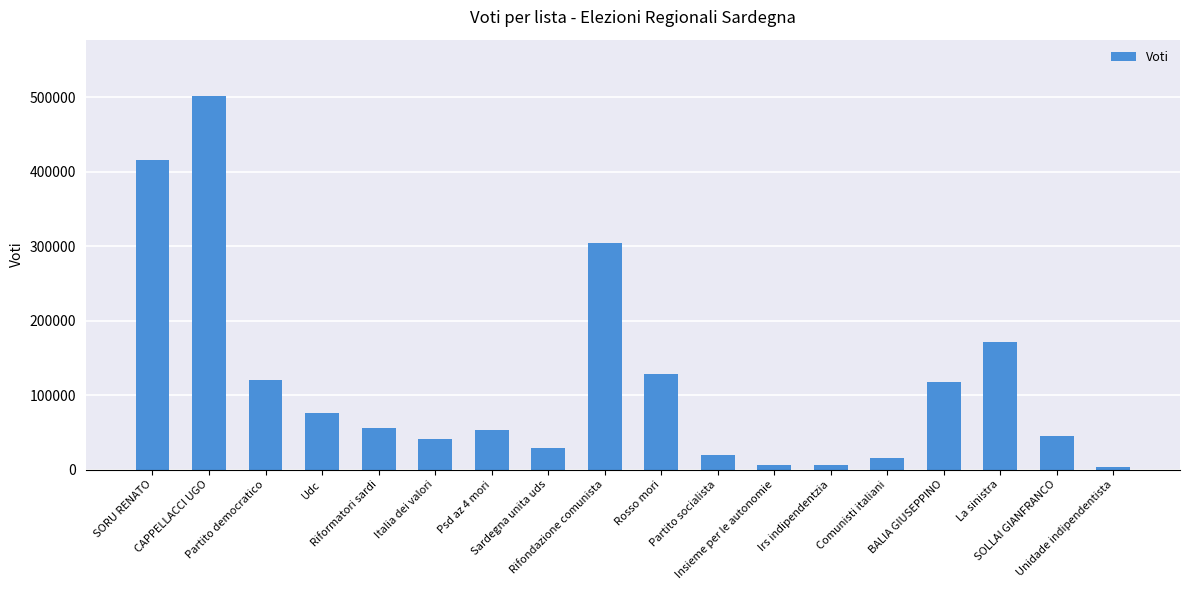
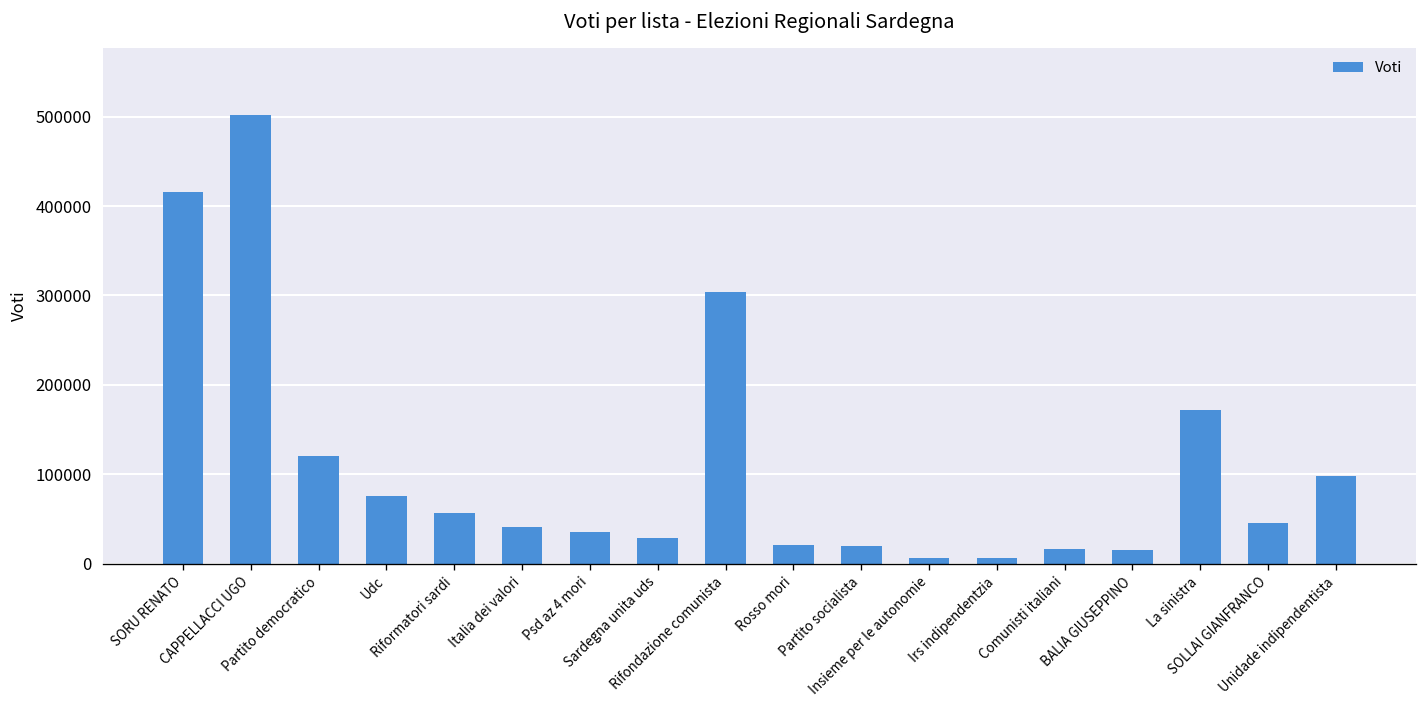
  {
    "SORU RENATO": 420000,
    "CAPPELLACCI UGO": 500000,
    "Partito democratico": 120000,
    "Udc": 80000,
    "Riformatori sardi": 60000,
    "Italia dei valori": 40000,
-   "Psd az 4 mori": 50000,
+   "Psd az 4 mori": 40000,
    "Sardegna unita uds": 30000,
    "Rifondazione comunista": 300000,
-   "Rosso mori": 130000,
+   "Rosso mori": 20000,
    "Partito socialista": 20000,
    "Insieme per le autonomie": 10000,
    "Irs indipendentzia": 10000,
    "Comunisti italiani": 20000,
-   "BALIA GIUSEPPINO": 120000,
+   "BALIA GIUSEPPINO": 20000,
    "La sinistra": 170000,
    "SOLLAI GIANFRANCO": 50000,
-   "Unidade indipendentista": 0
+   "Unidade indipendentista": 100000
  }
